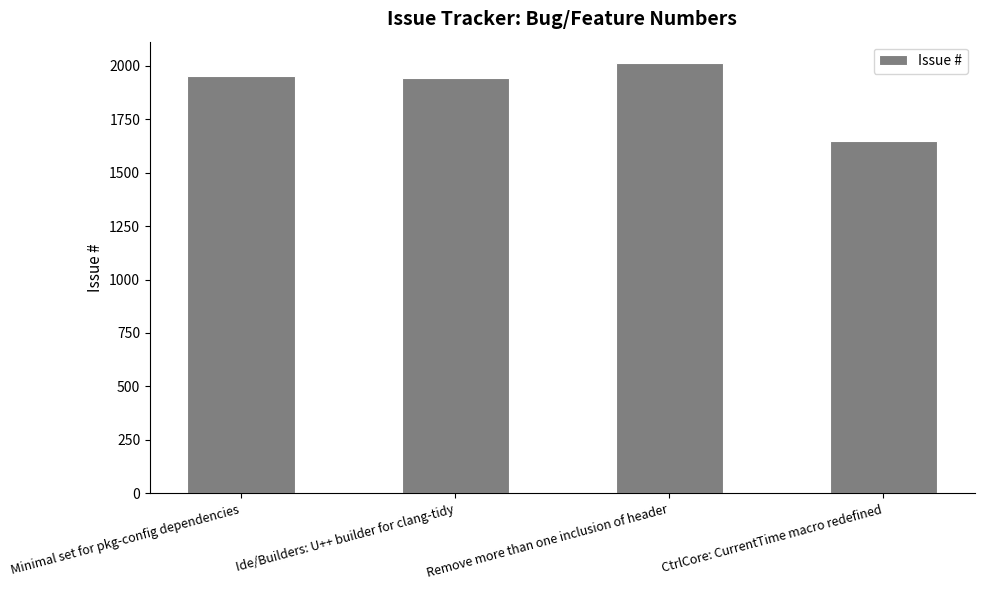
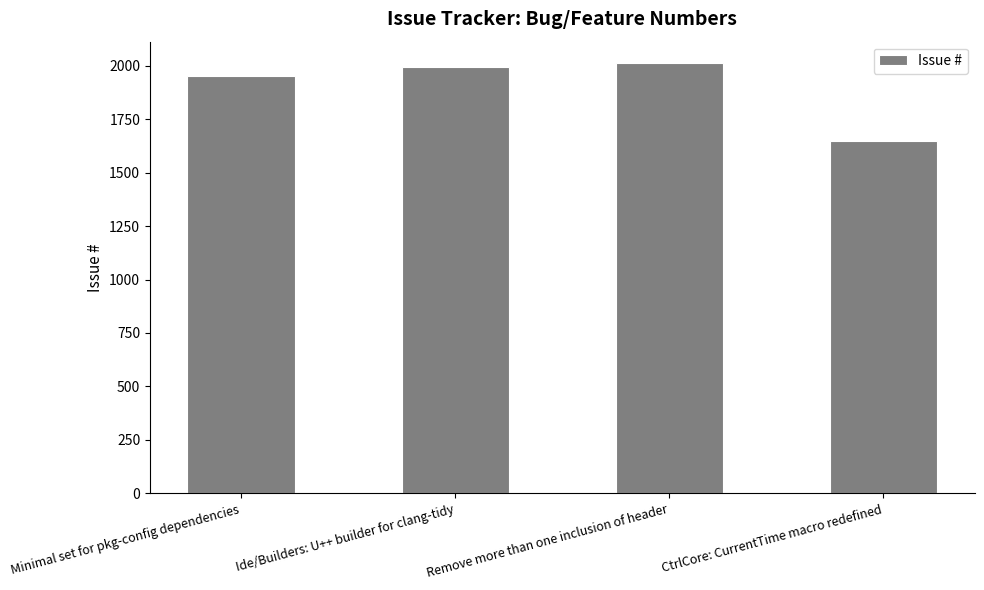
  {
    "Minimal set for pkg-config dependencies": 1950,
-   "Ide/Builders: U++ builder for clang-tidy": 1940,
+   "Ide/Builders: U++ builder for clang-tidy": 1990,
    "Remove more than one inclusion of header": 2010,
    "CtrlCore: CurrentTime macro redefined": 1650
  }
